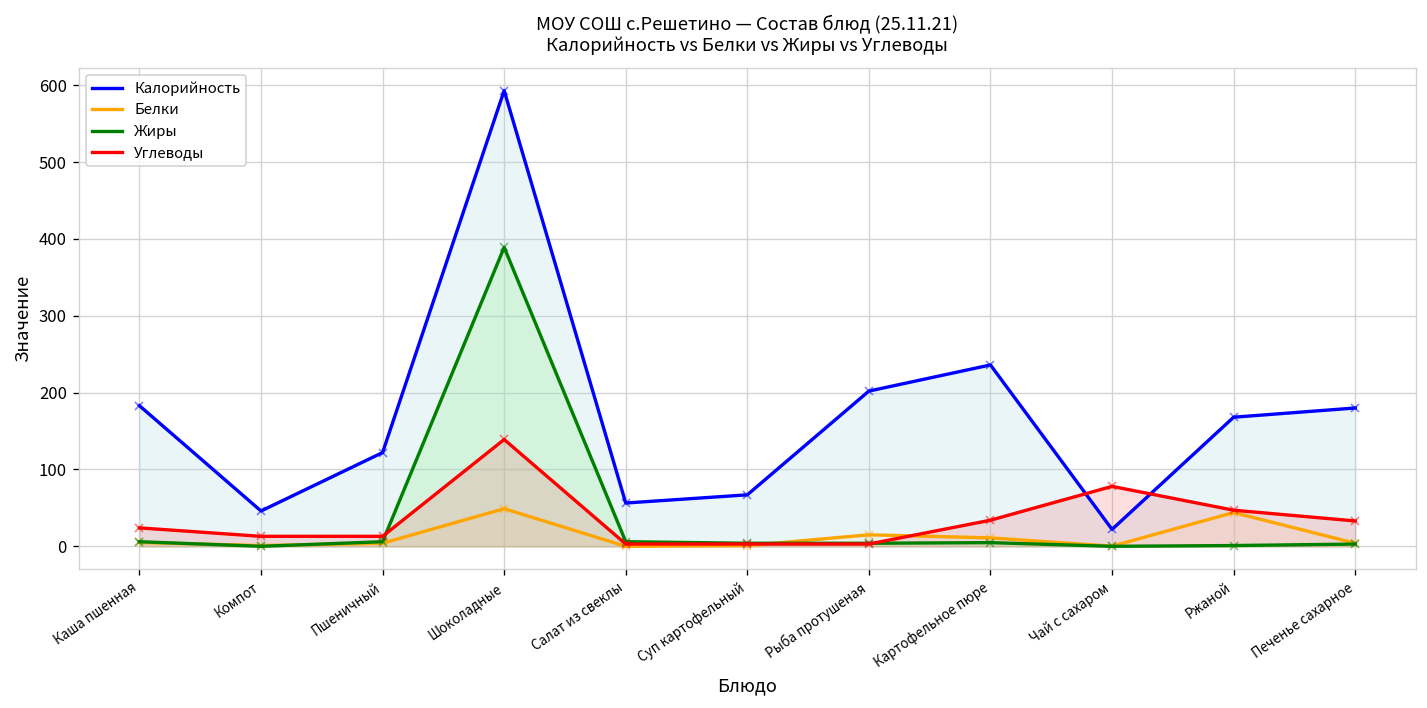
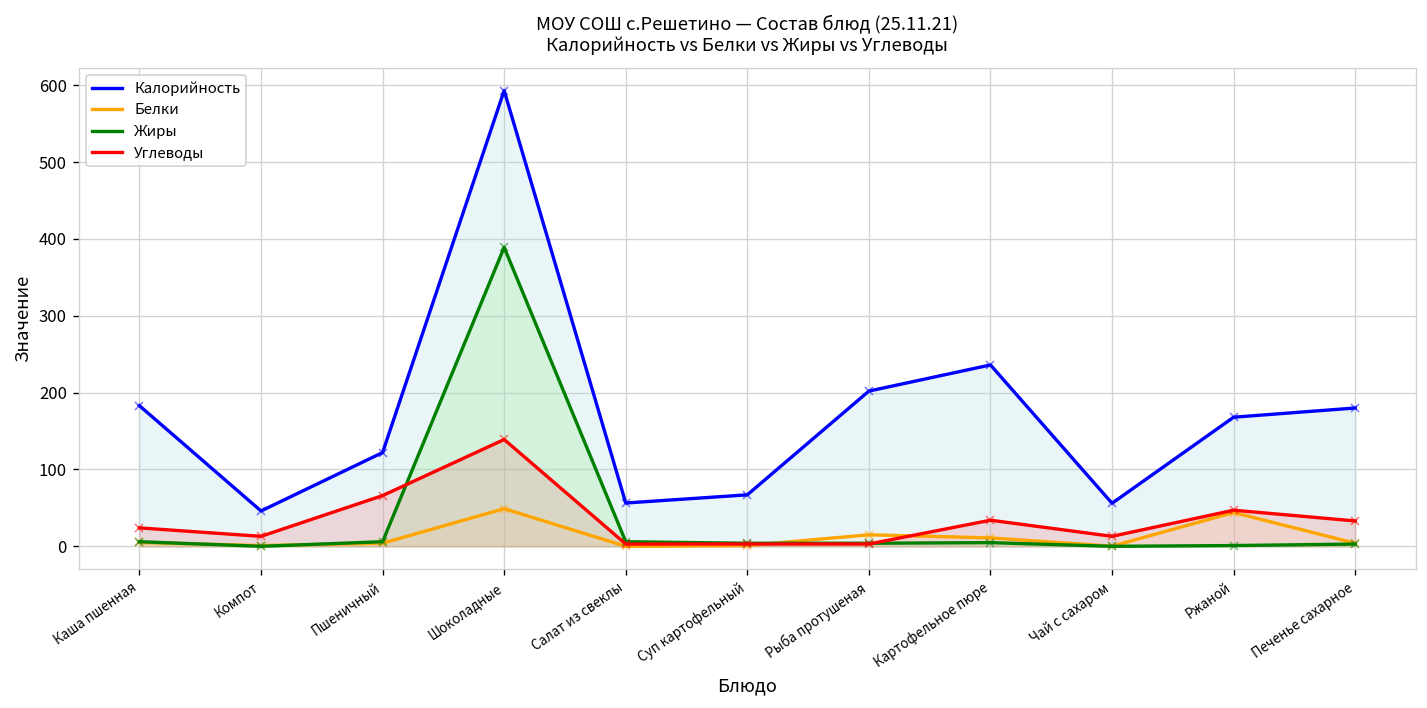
  {
    "Калорийность": {
      "Каша пшенная": 180,
      "Компот": 50,
      "Пшеничный": 120,
      "Шоколадные": 590,
      "Салат из свеклы": 60,
      "Суп картофельный": 70,
      "Рыба протушеная": 200,
      "Картофельное пюре": 240,
-     "Чай с сахаром": 20,
+     "Чай с сахаром": 60,
      "Ржаной": 170,
      "Печенье сахарное": 180
    },
    "Белки": {
      "Шоколадные": 50,
      "Рыба протушеная": 20,
      "Картофельное пюре": 10
    },
    "Жиры": {
      "Шоколадные": 390,
      "Картофельное пюре": 0,
      "Ржаной": 0
    },
    "Углеводы": {
      "Каша пшенная": 20,
      "Компот": 10,
-     "Пшеничный": 10,
+     "Пшеничный": 70,
      "Шоколадные": 140,
      "Картофельное пюре": 30,
-     "Чай с сахаром": 80,
+     "Чай с сахаром": 10,
      "Печенье сахарное": 30
    }
  }
